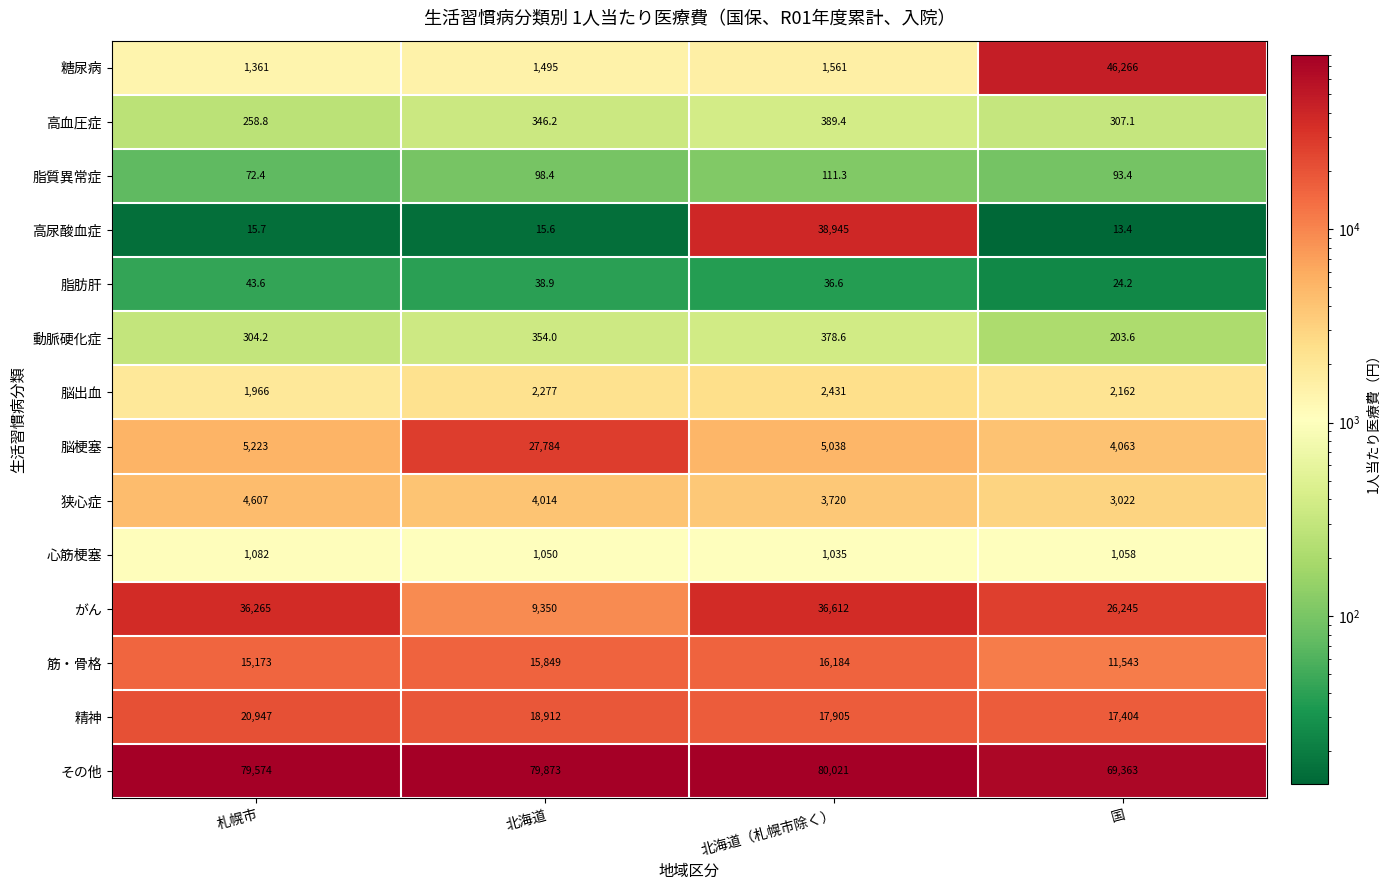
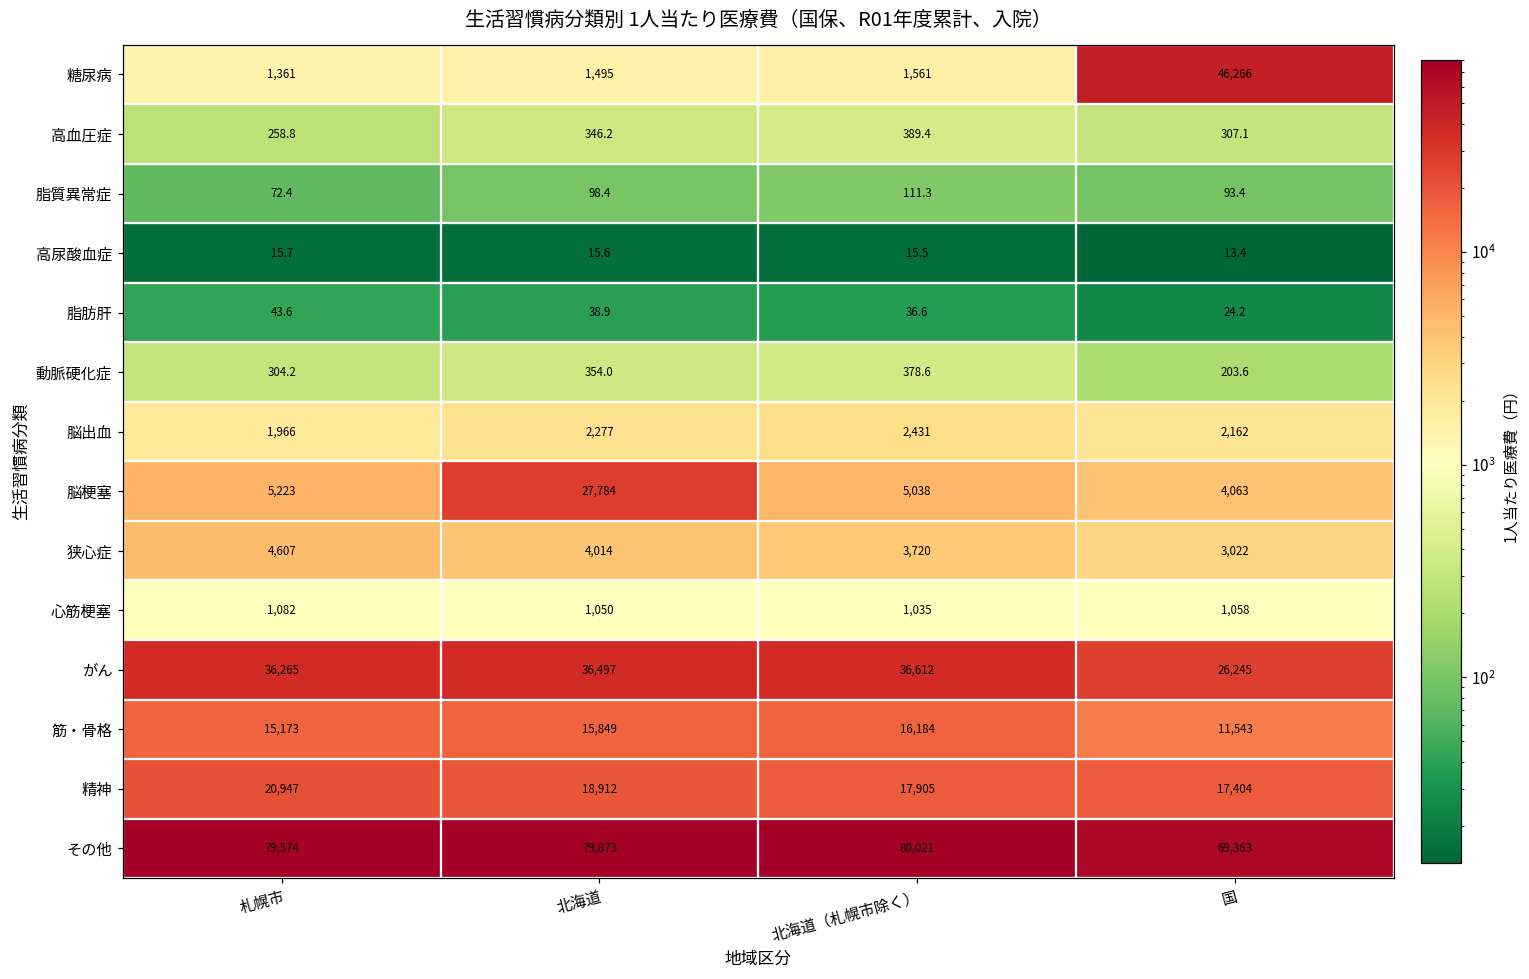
  {
    "糖尿病": {
      "札幌市": "1,361",
      "北海道": "1,495",
      "北海道（札幌市除く）": "1,561",
      "国": "46,266"
    },
    "高血圧症": {
      "札幌市": "258.8",
      "北海道": "346.2",
      "北海道（札幌市除く）": "389.4",
      "国": "307.1"
    },
    "脂質異常症": {
      "札幌市": "72.4",
      "北海道": "98.4",
      "北海道（札幌市除く）": "111.3",
      "国": "93.4"
    },
    "高尿酸血症": {
      "札幌市": "15.7",
      "北海道": "15.6",
-     "北海道（札幌市除く）": "38,945",
+     "北海道（札幌市除く）": "15.5",
      "国": "13.4"
    },
    "脂肪肝": {
      "札幌市": "43.6",
      "北海道": "38.9",
      "北海道（札幌市除く）": "36.6",
      "国": "24.2"
    },
    "動脈硬化症": {
      "札幌市": "304.2",
      "北海道": "354.0",
      "北海道（札幌市除く）": "378.6",
      "国": "203.6"
    },
    "脳出血": {
      "札幌市": "1,966",
      "北海道": "2,277",
      "北海道（札幌市除く）": "2,431",
      "国": "2,162"
    },
    "脳梗塞": {
      "札幌市": "5,223",
      "北海道": "27,784",
      "北海道（札幌市除く）": "5,038",
      "国": "4,063"
    },
    "狭心症": {
      "札幌市": "4,607",
      "北海道": "4,014",
      "北海道（札幌市除く）": "3,720",
      "国": "3,022"
    },
    "心筋梗塞": {
      "札幌市": "1,082",
      "北海道": "1,050",
      "北海道（札幌市除く）": "1,035",
      "国": "1,058"
    },
    "がん": {
      "札幌市": "36,265",
-     "北海道": "9,350",
+     "北海道": "36,497",
      "北海道（札幌市除く）": "36,612",
      "国": "26,245"
    },
    "筋・骨格": {
      "札幌市": "15,173",
      "北海道": "15,849",
      "北海道（札幌市除く）": "16,184",
      "国": "11,543"
    },
    "精神": {
      "札幌市": "20,947",
      "北海道": "18,912",
      "北海道（札幌市除く）": "17,905",
      "国": "17,404"
    },
    "その他": {
      "札幌市": "79,574",
      "北海道": "79,873",
      "北海道（札幌市除く）": "80,021",
      "国": "69,363"
    }
  }
